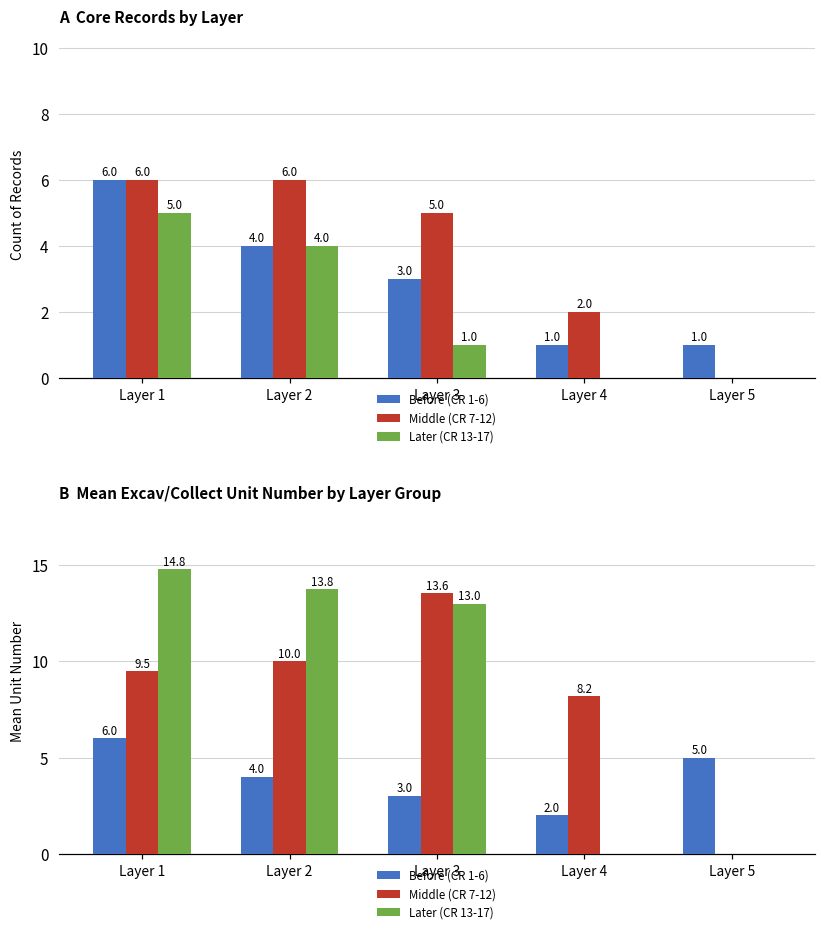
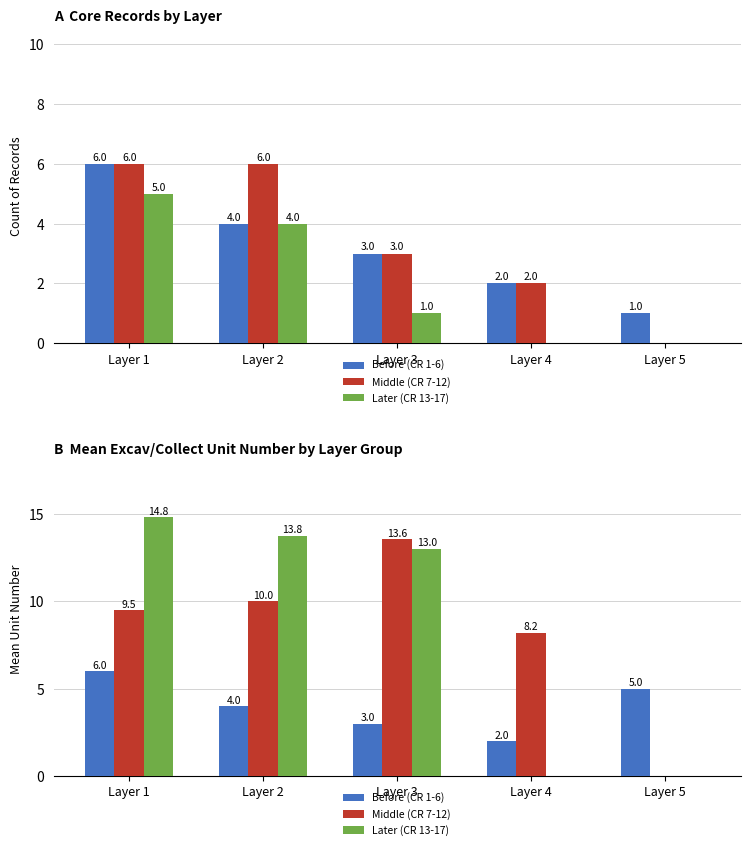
  {
    "A Core Records by Layer": {
      "Before (CR 1-6)": {
        "Layer 1": 6.0,
        "Layer 2": 4.0,
        "Layer 3": 3.0,
-       "Layer 4": 1.0,
+       "Layer 4": 2.0,
        "Layer 5": 1.0
      },
      "Middle (CR 7-12)": {
        "Layer 1": 6.0,
        "Layer 2": 6.0,
-       "Layer 3": 5.0,
+       "Layer 3": 3.0,
        "Layer 4": 2.0
      },
      "Later (CR 13-17)": {
        "Layer 1": 5.0,
        "Layer 2": 4.0,
        "Layer 3": 1.0
      }
    },
    "B Mean Excav/Collect Unit Number by Layer Group": {
      "Before (CR 1-6)": {
        "Layer 1": 6.0,
        "Layer 2": 4.0,
        "Layer 3": 3.0,
        "Layer 4": 2.0,
        "Layer 5": 5.0
      },
      "Middle (CR 7-12)": {
        "Layer 1": 9.5,
        "Layer 2": 10.0,
        "Layer 3": 13.6,
        "Layer 4": 8.2
      },
      "Later (CR 13-17)": {
        "Layer 1": 14.8,
        "Layer 2": 13.8,
        "Layer 3": 13.0
      }
    }
  }
